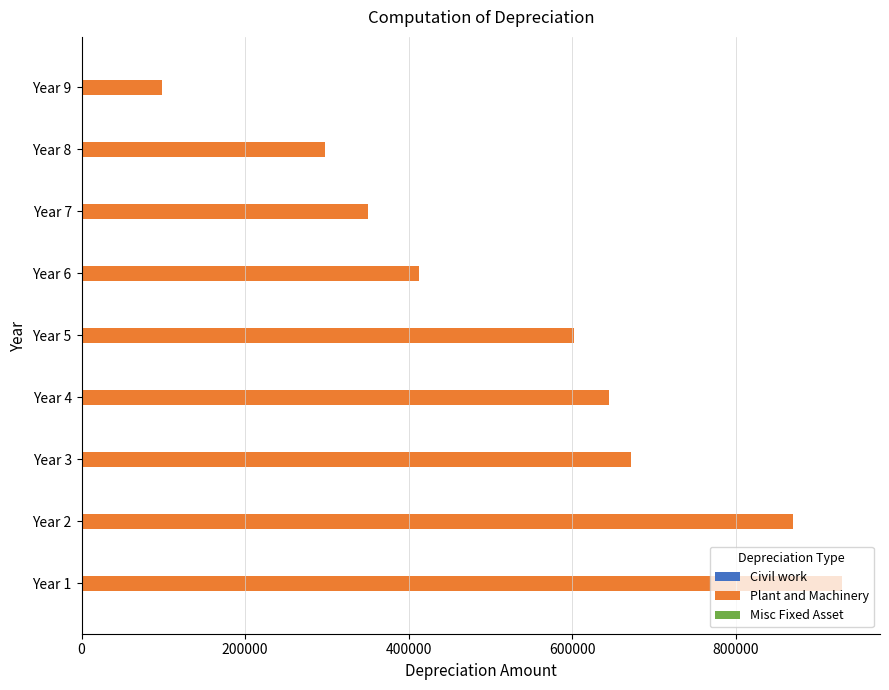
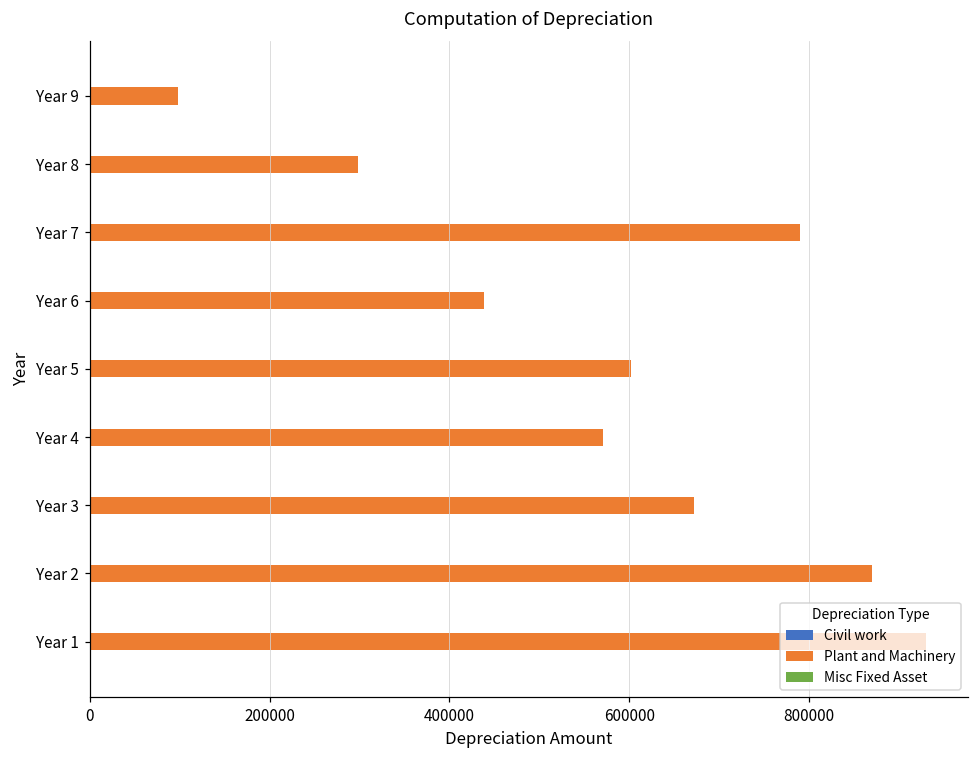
  {
    "Civil work": {
      "Year 9": 0,
      "Year 8": 0,
      "Year 7": 0,
      "Year 6": 0,
      "Year 5": 0,
      "Year 4": 0,
      "Year 3": 0,
      "Year 2": 0,
      "Year 1": 0
    },
    "Plant and Machinery": {
      "Year 9": 100000,
      "Year 8": 300000,
-     "Year 7": 350000,
-     "Year 6": 410000,
+     "Year 7": 790000,
+     "Year 6": 440000,
      "Year 5": 600000,
-     "Year 4": 640000,
+     "Year 4": 570000,
      "Year 3": 670000,
      "Year 2": 870000
    },
    "Misc Fixed Asset": {
      "Year 9": 0,
      "Year 8": 0,
      "Year 7": 0,
      "Year 6": 0,
      "Year 5": 0,
      "Year 4": 0,
      "Year 3": 0,
      "Year 2": 0,
      "Year 1": 0
    }
  }
